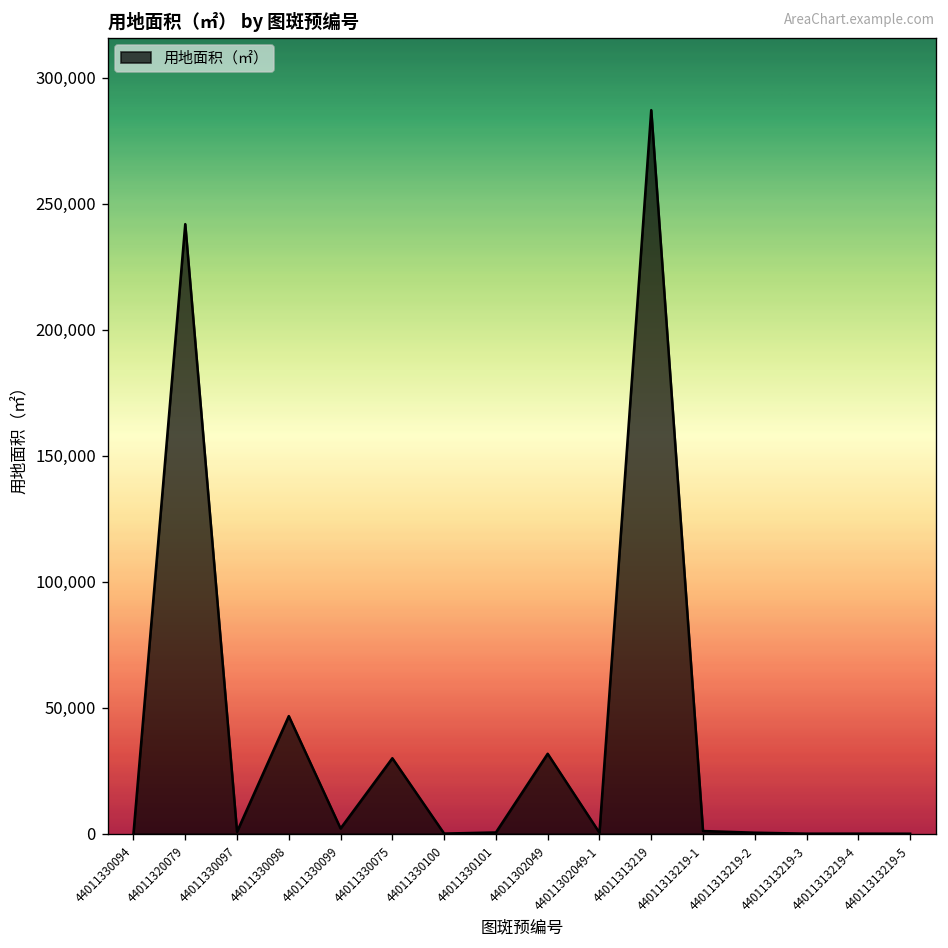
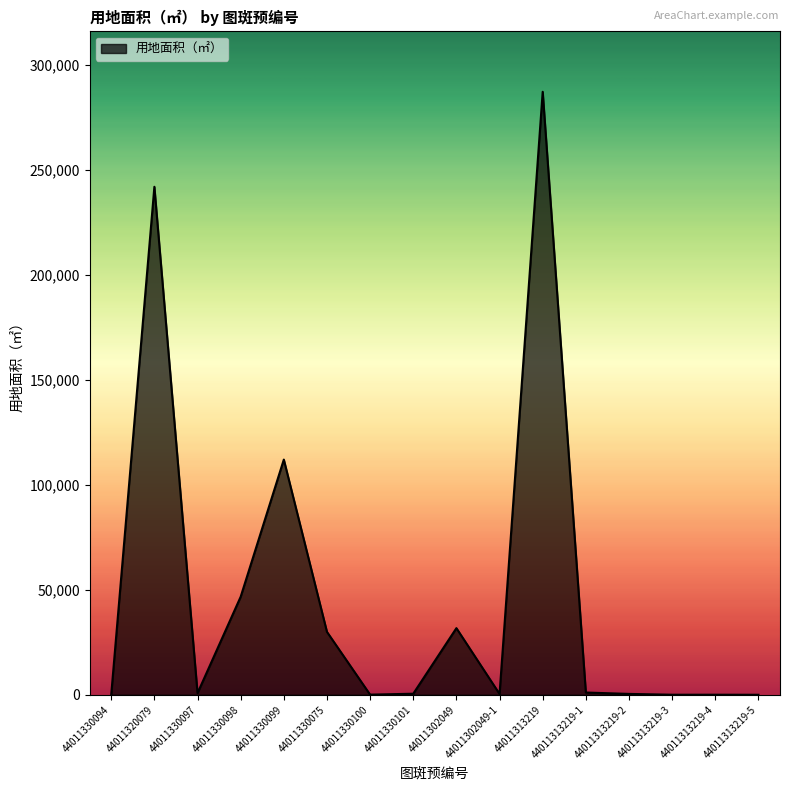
  {
    "44011330094": "0",
    "44011320079": "242,000",
    "44011330097": "1,000",
    "44011330098": "47,000",
-   "44011330099": "2,000",
+   "44011330099": "112,000",
    "44011330075": "30,000",
    "44011330100": "0",
    "44011330101": "1,000",
    "44011302049": "32,000",
    "44011302049-1": "0",
    "44011313219": "287,000",
    "44011313219-1": "1,000",
    "44011313219-2": "0",
    "44011313219-3": "0",
    "44011313219-4": "0",
    "44011313219-5": "0"
  }
